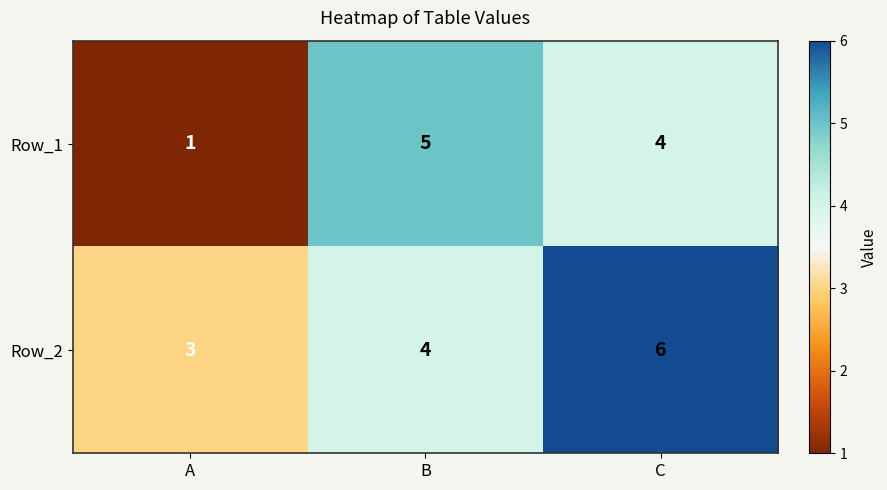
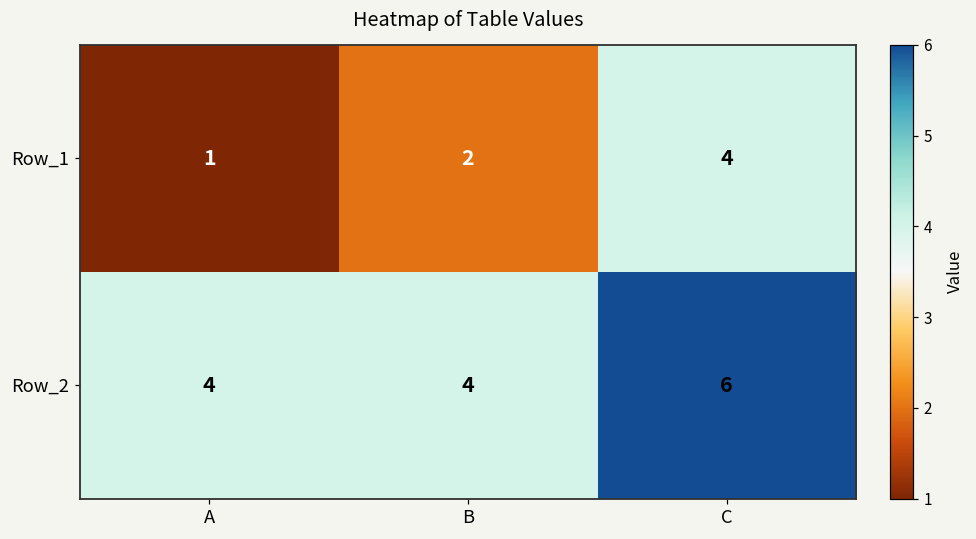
  {
    "Row_1": {
      "A": 1,
-     "B": 5,
+     "B": 2,
      "C": 4
    },
    "Row_2": {
-     "A": 3,
+     "A": 4,
      "B": 4,
      "C": 6
    }
  }
